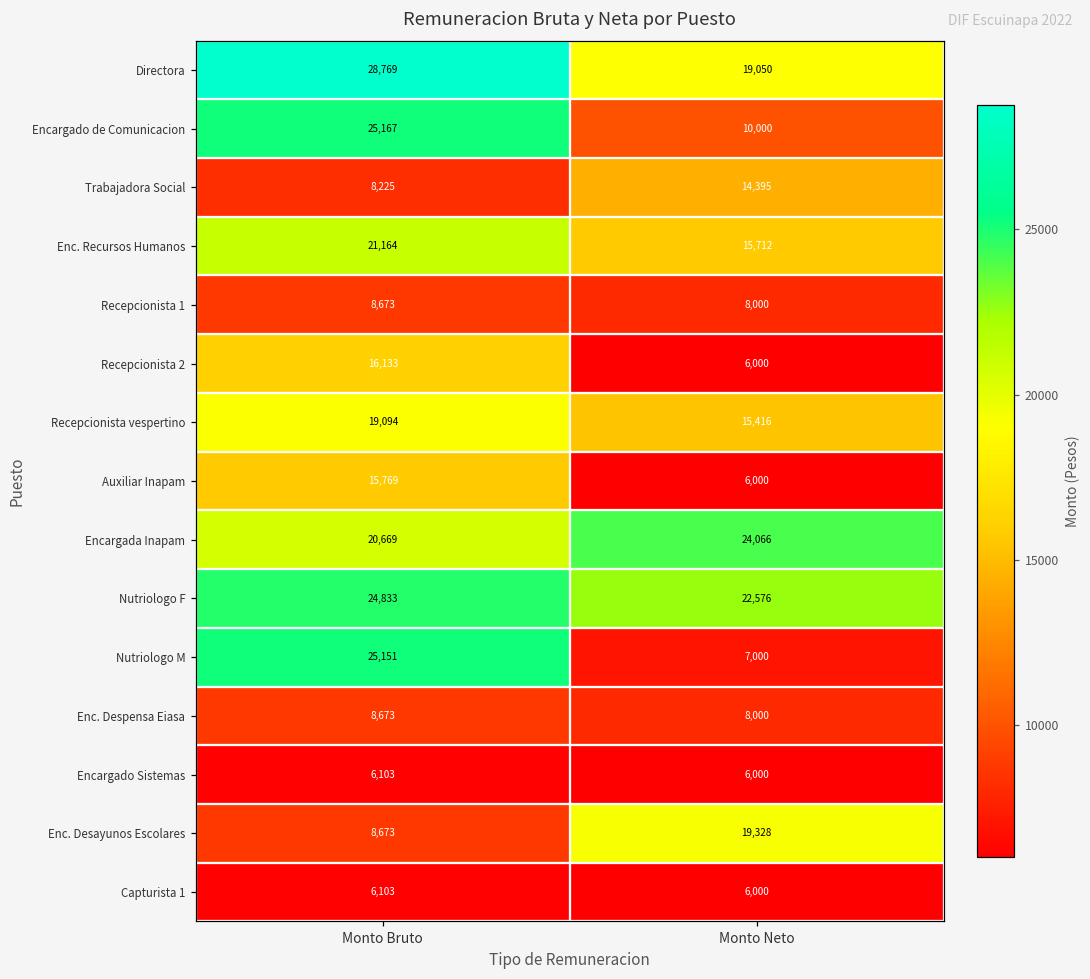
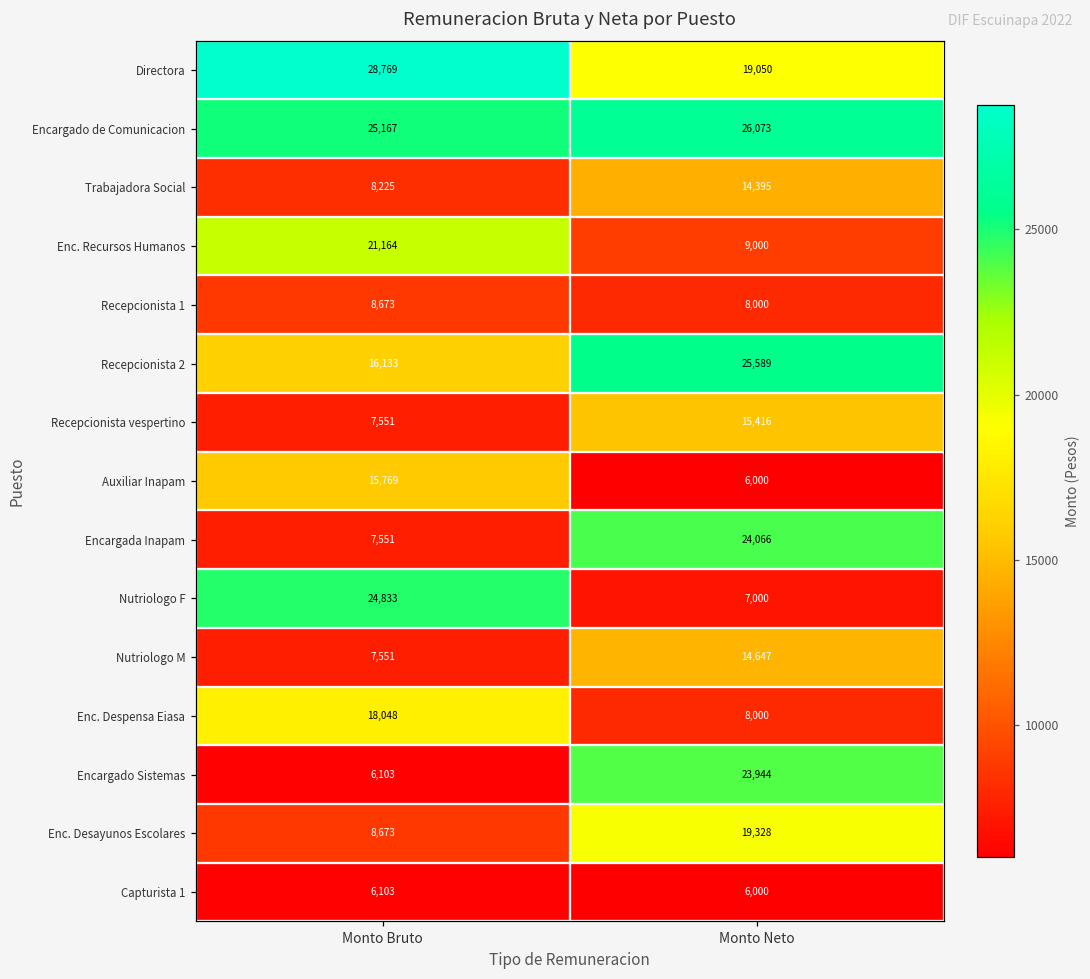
  {
    "Directora": {
      "Monto Bruto": "28,769",
      "Monto Neto": "19,050"
    },
    "Encargado de Comunicacion": {
      "Monto Bruto": "25,167",
-     "Monto Neto": "10,000"
+     "Monto Neto": "26,073"
    },
    "Trabajadora Social": {
      "Monto Bruto": "8,225",
      "Monto Neto": "14,395"
    },
    "Enc. Recursos Humanos": {
      "Monto Bruto": "21,164",
-     "Monto Neto": "15,712"
+     "Monto Neto": "9,000"
    },
    "Recepcionista 1": {
      "Monto Bruto": "8,673",
      "Monto Neto": "8,000"
    },
    "Recepcionista 2": {
      "Monto Bruto": "16,133",
-     "Monto Neto": "6,000"
+     "Monto Neto": "25,589"
    },
    "Recepcionista vespertino": {
-     "Monto Bruto": "19,094",
+     "Monto Bruto": "7,551",
      "Monto Neto": "15,416"
    },
    "Auxiliar Inapam": {
      "Monto Bruto": "15,769",
      "Monto Neto": "6,000"
    },
    "Encargada Inapam": {
-     "Monto Bruto": "20,669",
+     "Monto Bruto": "7,551",
      "Monto Neto": "24,066"
    },
    "Nutriologo F": {
      "Monto Bruto": "24,833",
-     "Monto Neto": "22,576"
+     "Monto Neto": "7,000"
    },
    "Nutriologo M": {
-     "Monto Bruto": "25,151",
-     "Monto Neto": "7,000"
+     "Monto Bruto": "7,551",
+     "Monto Neto": "14,647"
    },
    "Enc. Despensa Eiasa": {
-     "Monto Bruto": "8,673",
+     "Monto Bruto": "18,048",
      "Monto Neto": "8,000"
    },
    "Encargado Sistemas": {
      "Monto Bruto": "6,103",
-     "Monto Neto": "6,000"
+     "Monto Neto": "23,944"
    },
    "Enc. Desayunos Escolares": {
      "Monto Bruto": "8,673",
      "Monto Neto": "19,328"
    },
    "Capturista 1": {
      "Monto Bruto": "6,103",
      "Monto Neto": "6,000"
    }
  }
